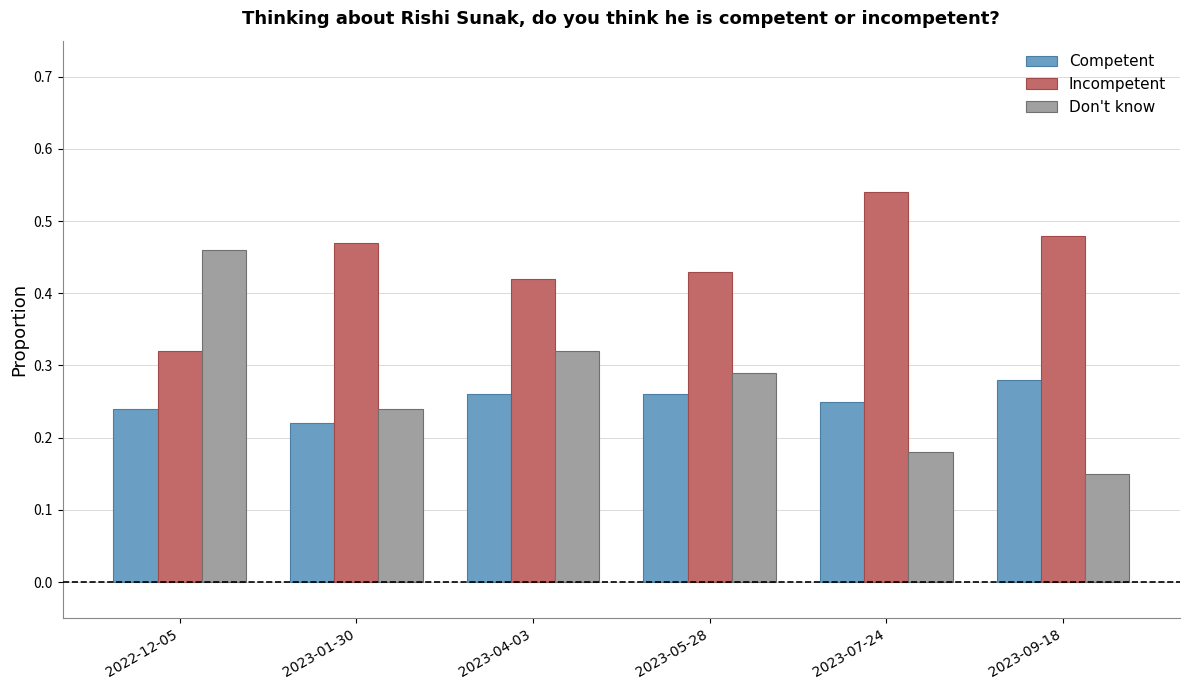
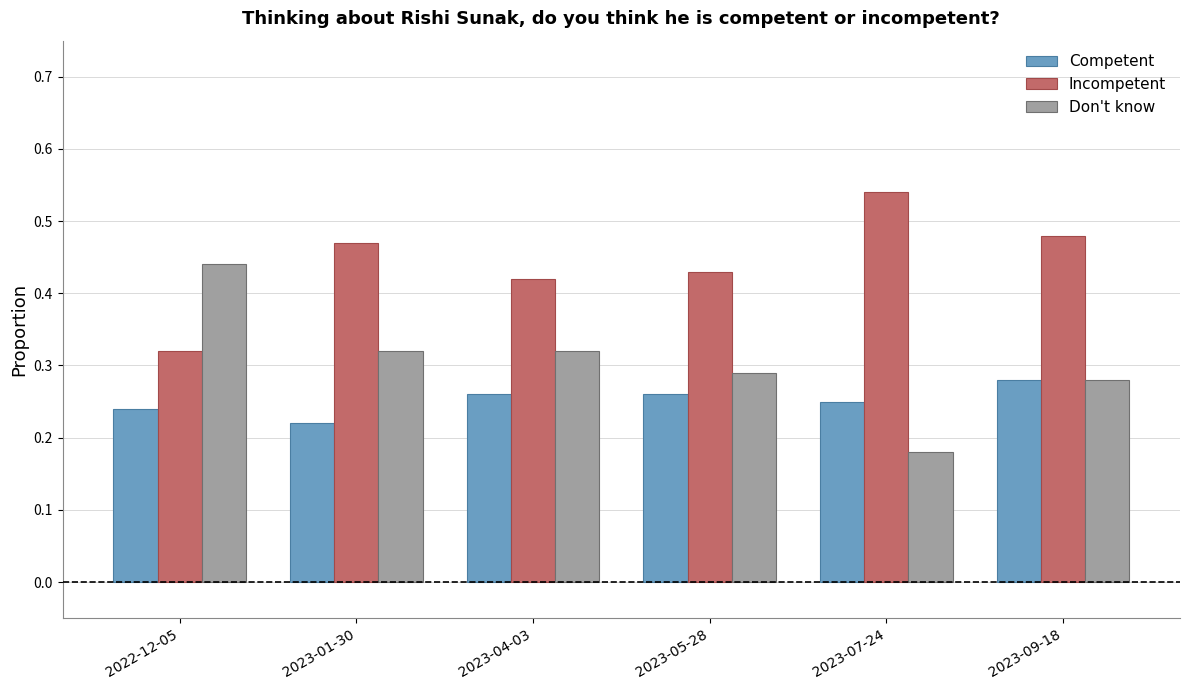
  {
    "Competent": {
      "2022-12-05": 0.24,
      "2023-01-30": 0.22,
      "2023-04-03": 0.26,
      "2023-05-28": 0.26,
      "2023-07-24": 0.25,
      "2023-09-18": 0.28
    },
    "Incompetent": {
      "2022-12-05": 0.32,
      "2023-01-30": 0.47,
      "2023-04-03": 0.42,
      "2023-05-28": 0.43,
      "2023-07-24": 0.54,
      "2023-09-18": 0.48
    },
    "Don't know": {
-     "2022-12-05": 0.46,
-     "2023-01-30": 0.24,
+     "2022-12-05": 0.44,
+     "2023-01-30": 0.32,
      "2023-04-03": 0.32,
      "2023-05-28": 0.29,
      "2023-07-24": 0.18,
-     "2023-09-18": 0.15
+     "2023-09-18": 0.28
    }
  }
